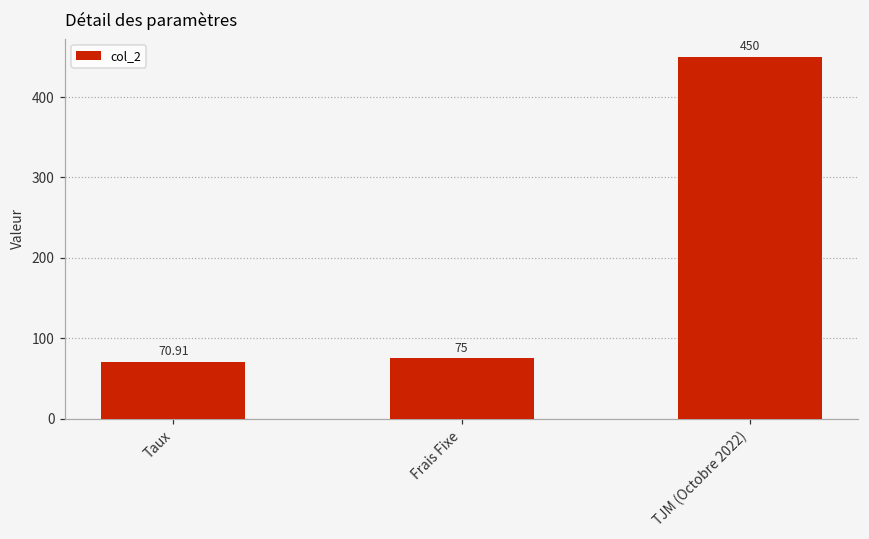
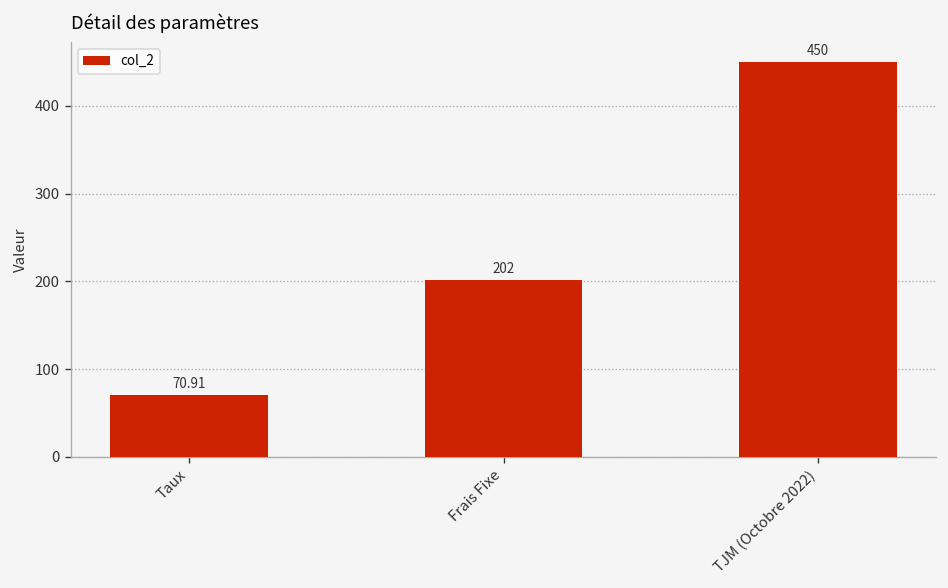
  {
    "Taux": 70.91,
-   "Frais Fixe": 75,
+   "Frais Fixe": 202,
    "TJM (Octobre 2022)": 450
  }
